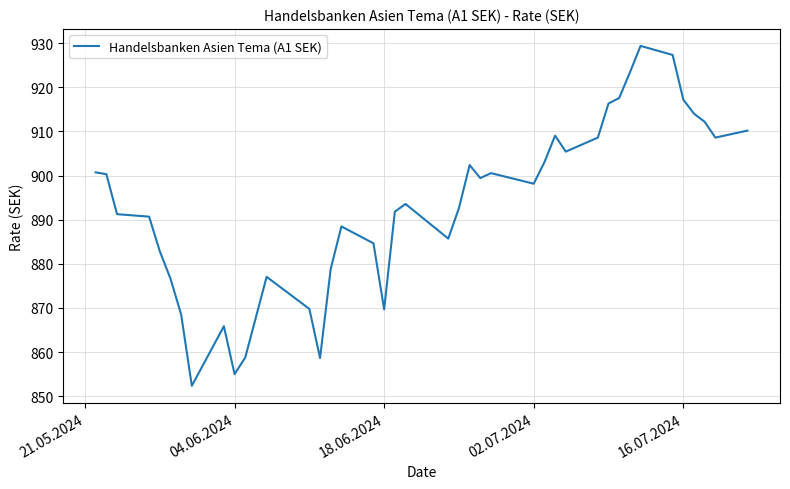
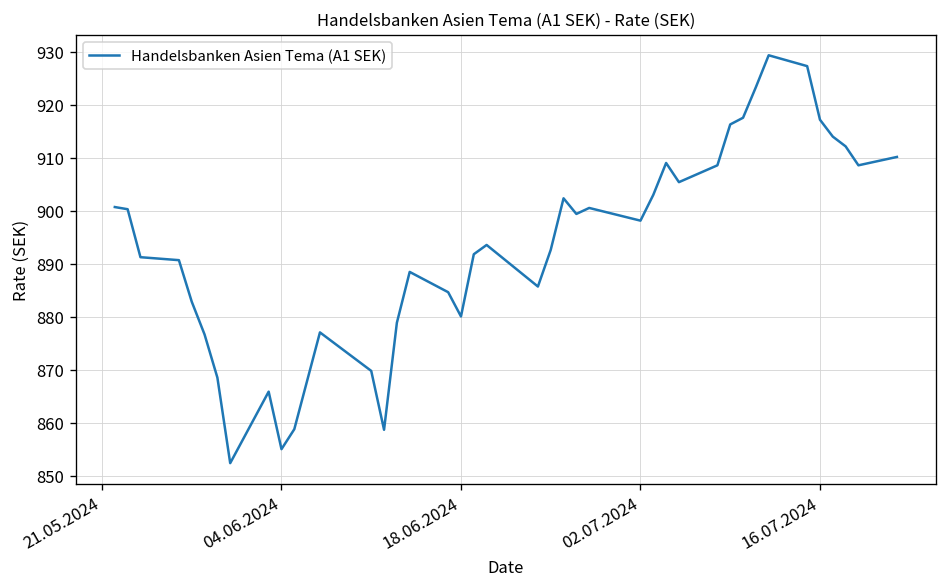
  {
    "04.06.2024": 855,
-   "18.06.2024": 870,
+   "18.06.2024": 880,
    "02.07.2024": 898,
    "16.07.2024": 917
  }
